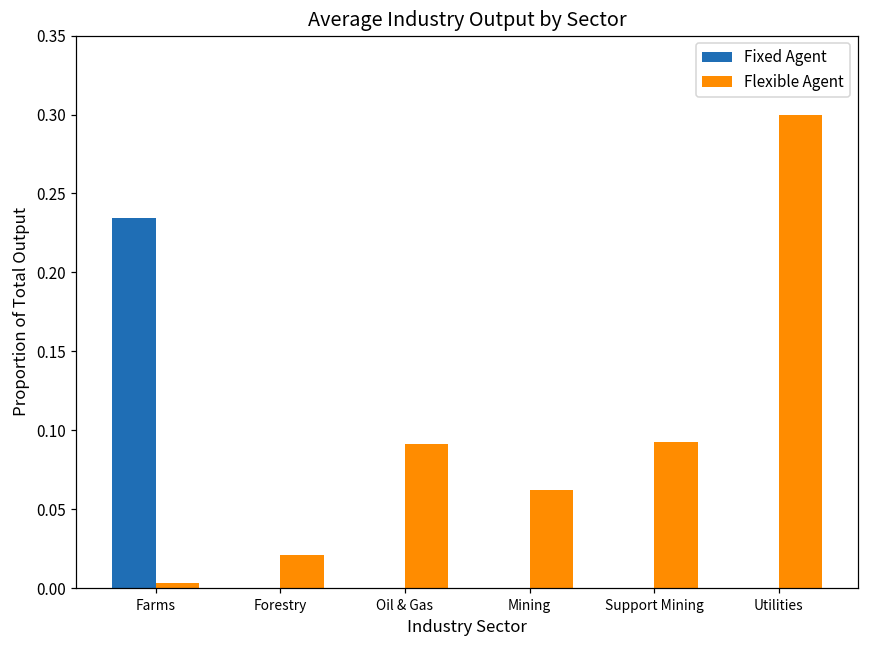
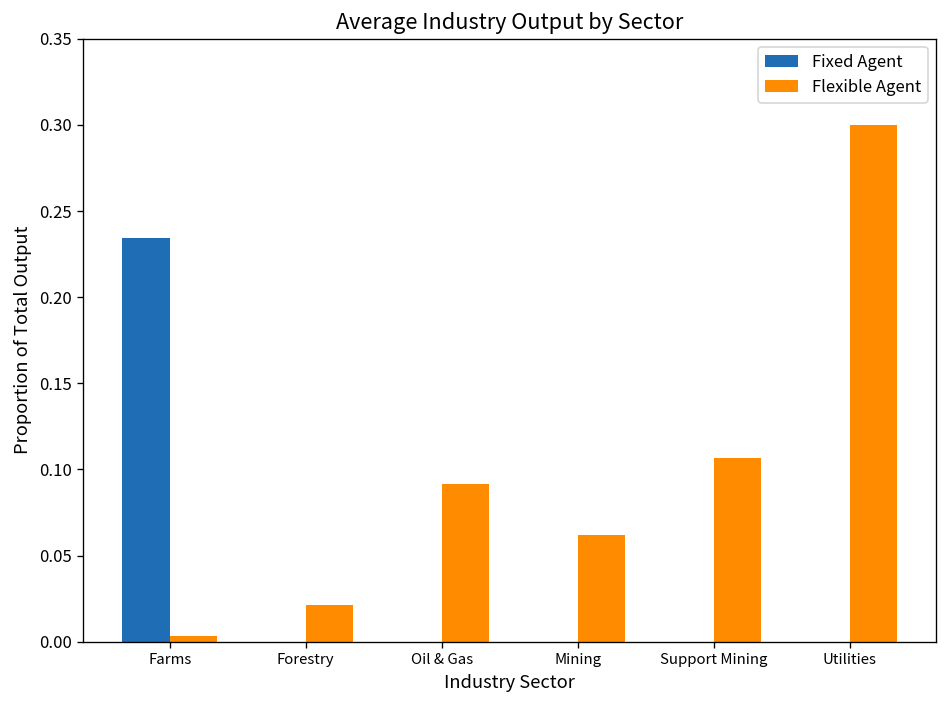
  {
    "Fixed Agent": {
      "Farms": 0.234,
      "Oil & Gas": 0.000,
      "Mining": 0.000,
      "Support Mining": 0.000,
      "Utilities": 0.000
    },
    "Flexible Agent": {
      "Farms": 0.003,
      "Forestry": 0.021,
      "Oil & Gas": 0.091,
      "Mining": 0.062,
-     "Support Mining": 0.093,
+     "Support Mining": 0.107,
      "Utilities": 0.300
    }
  }
